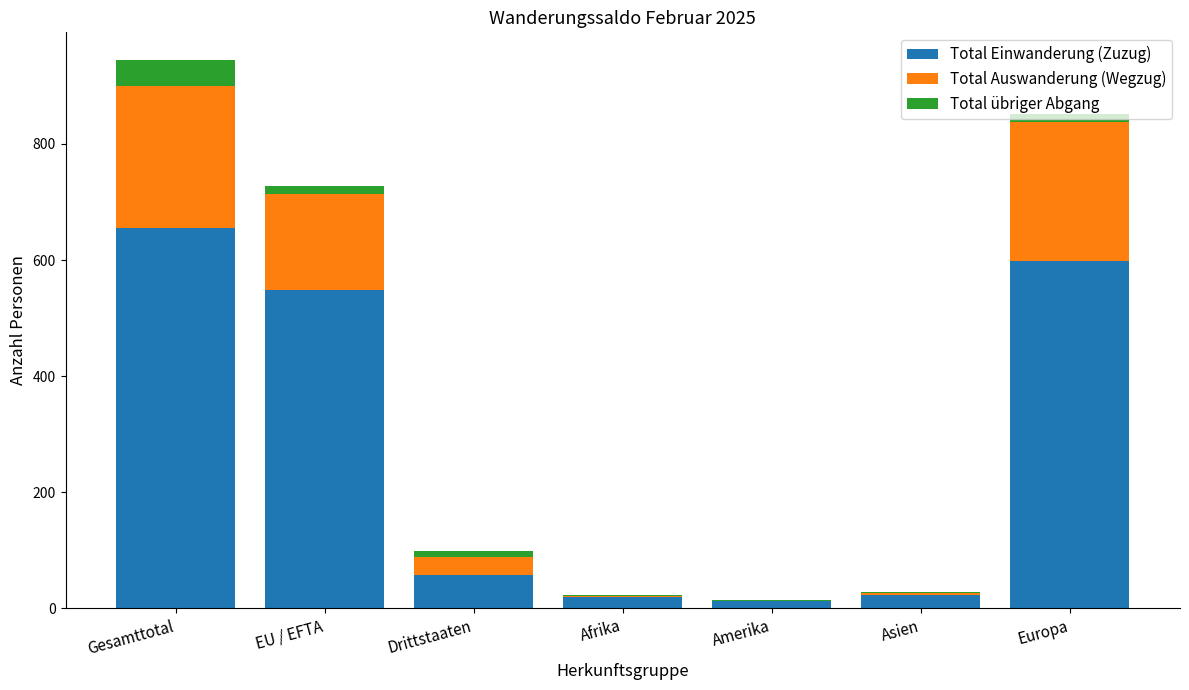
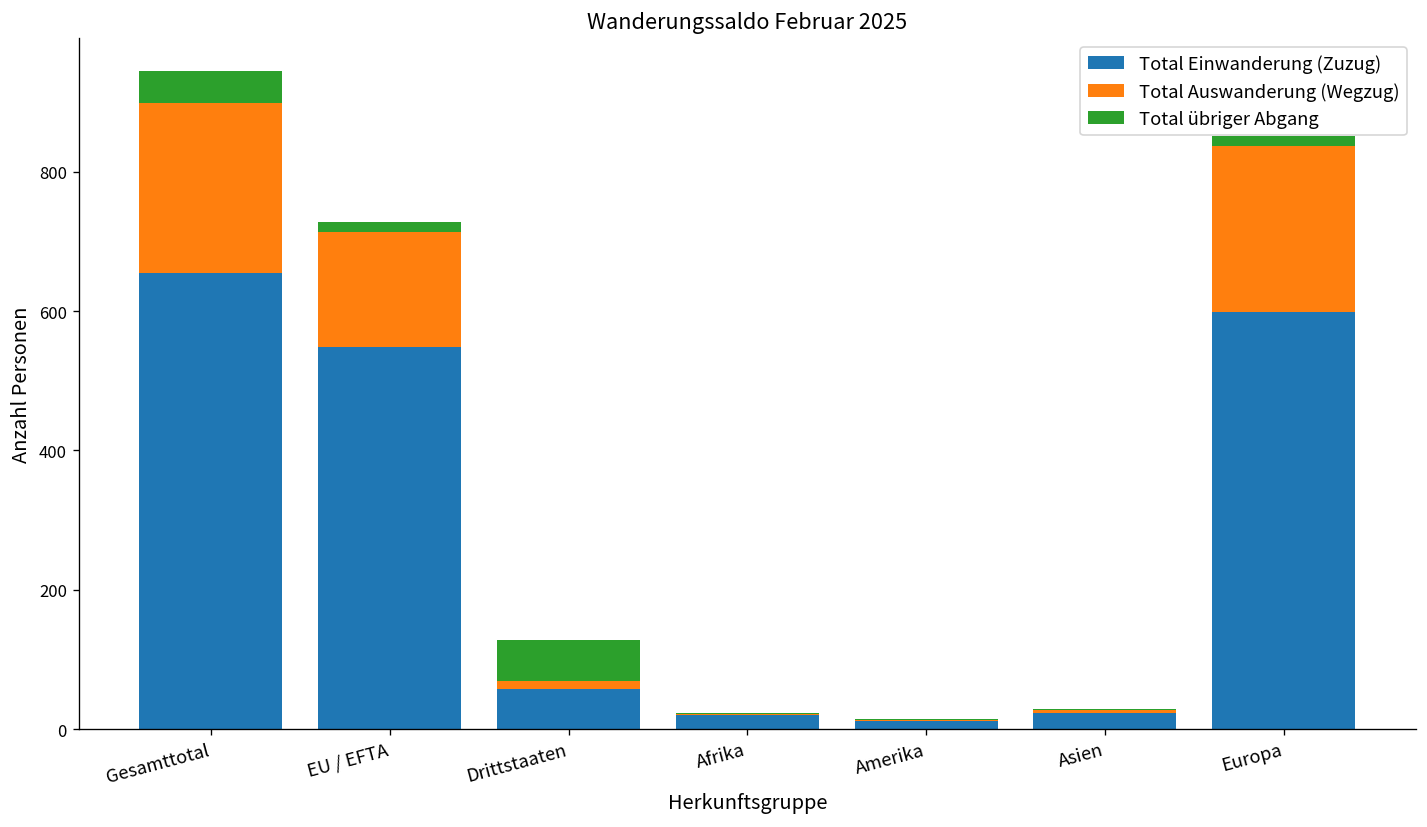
  {
    "Total Einwanderung (Zuzug)": {
      "Gesamttotal": 660,
      "EU / EFTA": 550,
      "Drittstaaten": 60,
      "Afrika": 20,
      "Amerika": 10,
      "Asien": 20,
      "Europa": 600
    },
    "Total Auswanderung (Wegzug)": {
      "Gesamttotal": 240,
      "EU / EFTA": 170,
-     "Drittstaaten": 30,
+     "Drittstaaten": 10,
      "Europa": 240
    },
    "Total übriger Abgang": {
      "Gesamttotal": 50,
      "EU / EFTA": 10,
-     "Drittstaaten": 10
+     "Drittstaaten": 60
    }
  }
